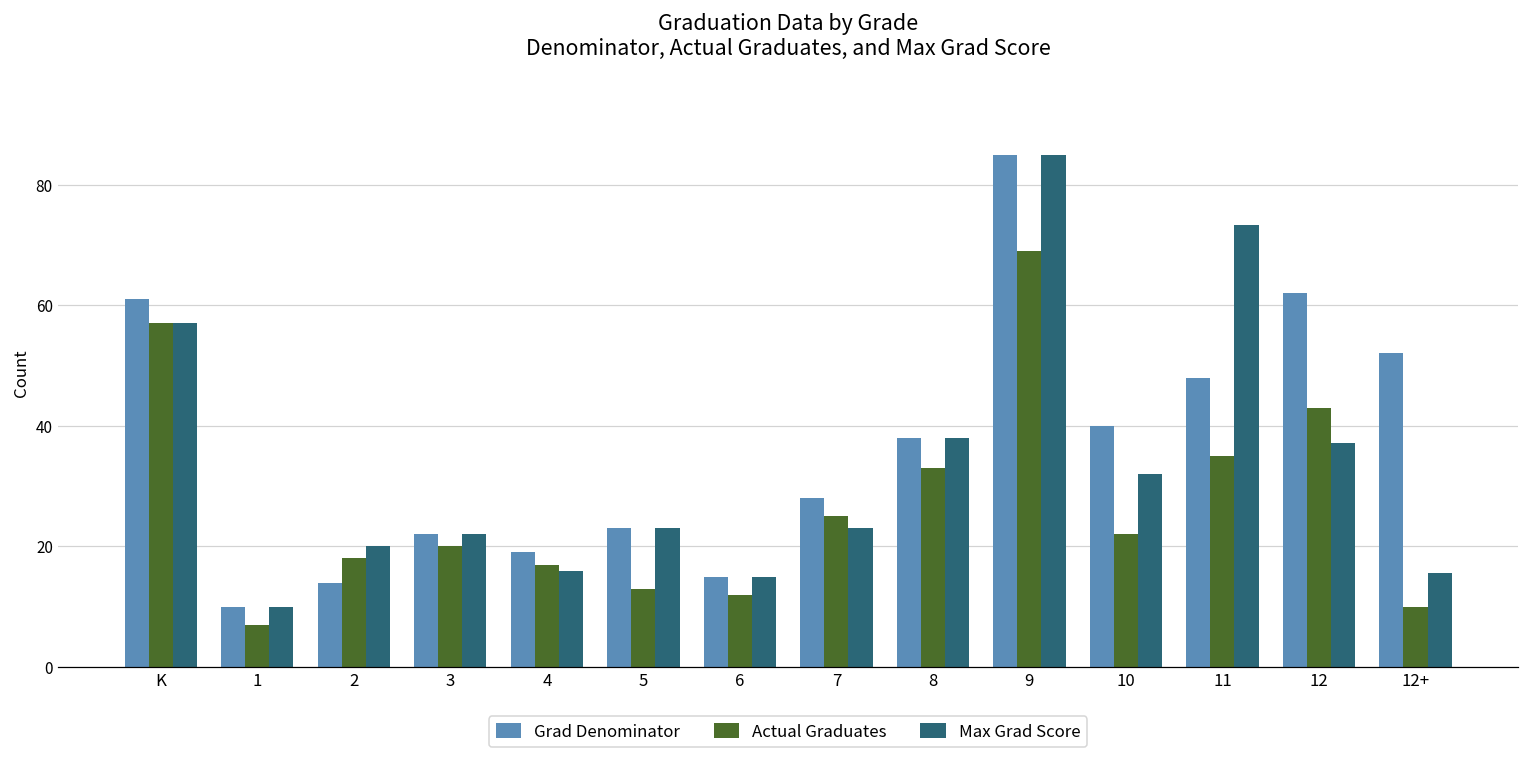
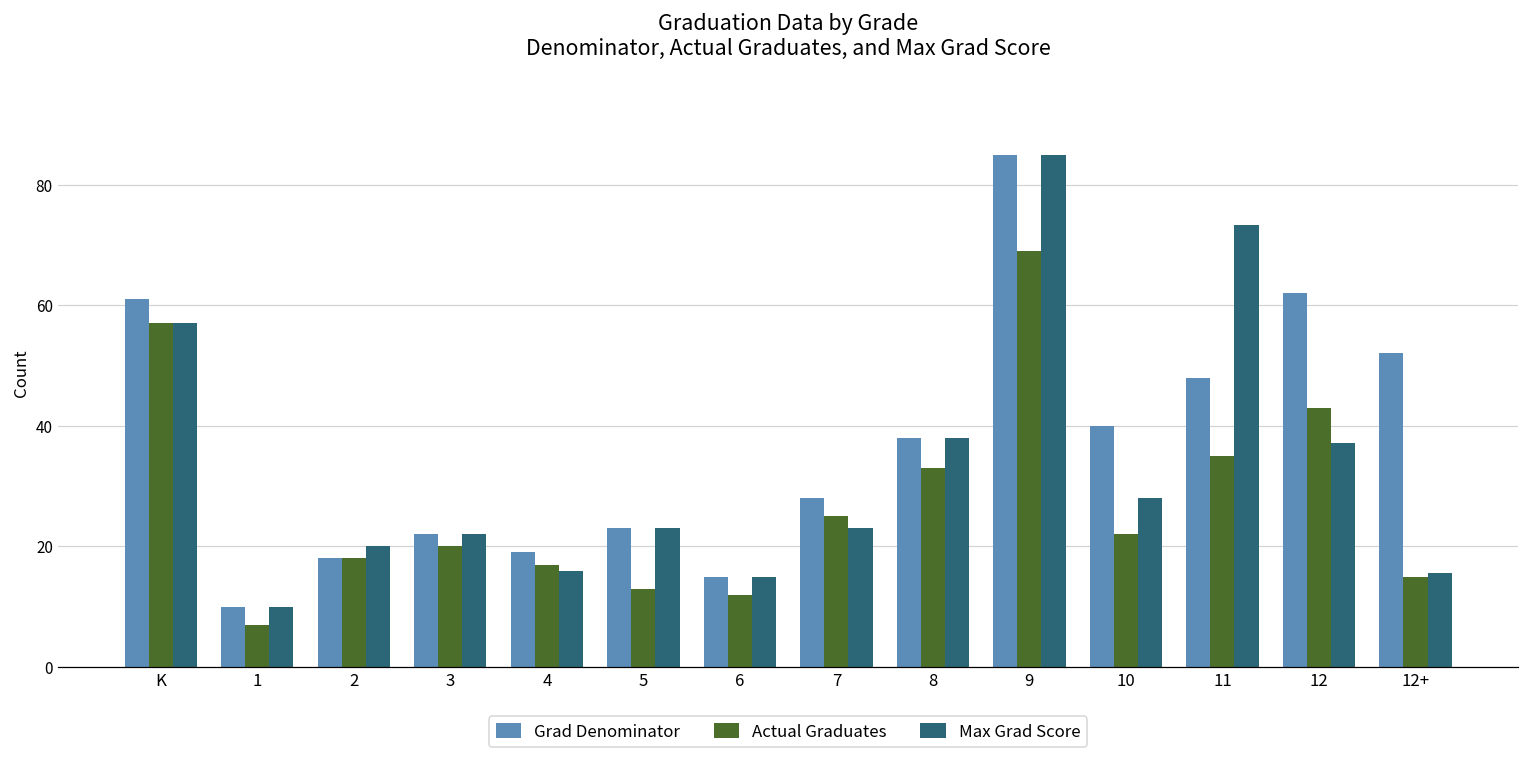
  {
    "Grad Denominator": {
      "K": 61,
      "1": 10,
-     "2": 14,
+     "2": 18,
      "3": 22,
      "4": 19,
      "5": 23,
      "6": 15,
      "7": 28,
      "8": 38,
      "9": 85,
      "10": 40,
      "11": 48,
      "12": 62,
      "12+": 52
    },
    "Actual Graduates": {
      "K": 57,
      "1": 7,
      "2": 18,
      "3": 20,
      "4": 17,
      "5": 13,
      "6": 12,
      "7": 25,
      "8": 33,
      "9": 69,
      "10": 22,
      "11": 35,
      "12": 43,
-     "12+": 10
+     "12+": 15
    },
    "Max Grad Score": {
      "K": 57,
      "1": 10,
      "2": 20,
      "3": 22,
      "4": 16,
      "5": 23,
      "6": 15,
      "7": 23,
      "8": 38,
      "9": 85,
-     "10": 32,
+     "10": 28,
      "11": 73,
      "12": 37,
      "12+": 16
    }
  }
